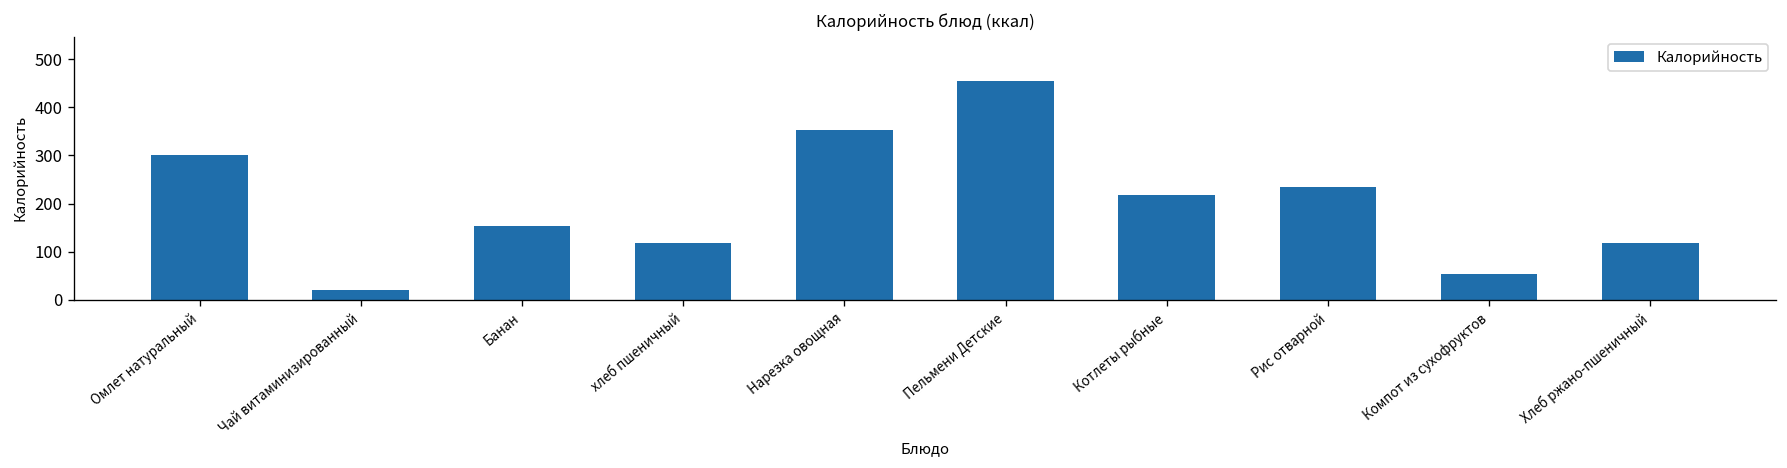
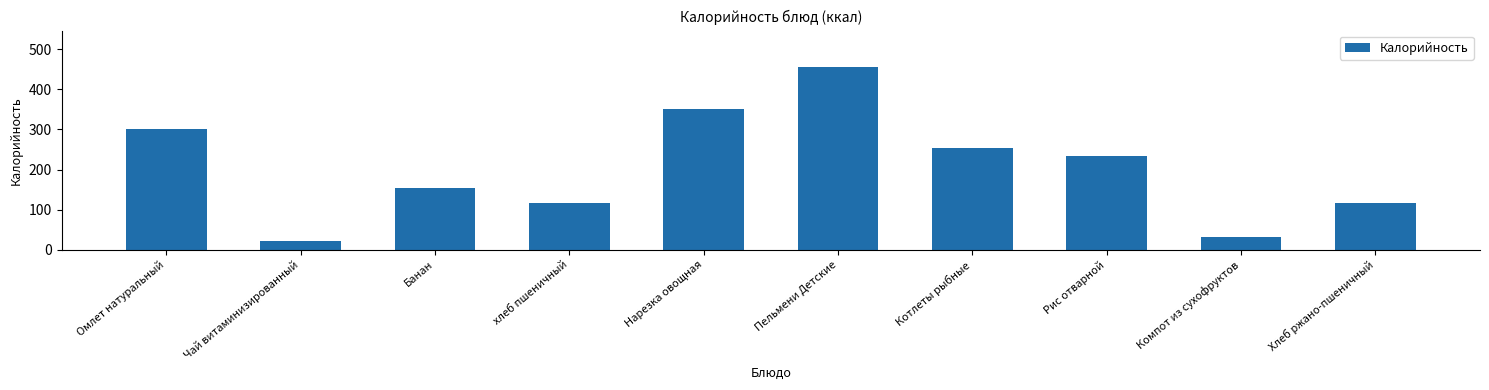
  {
    "Омлет натуральный": 300,
    "Чай витаминизированный": 20,
    "Банан": 150,
    "хлеб пшеничный": 120,
    "Нарезка овощная": 350,
    "Пельмени Детские": 460,
-   "Котлеты рыбные": 220,
+   "Котлеты рыбные": 250,
    "Рис отварной": 240,
-   "Компот из сухофруктов": 50,
+   "Компот из сухофруктов": 30,
    "Хлеб ржано-пшеничный": 120
  }
